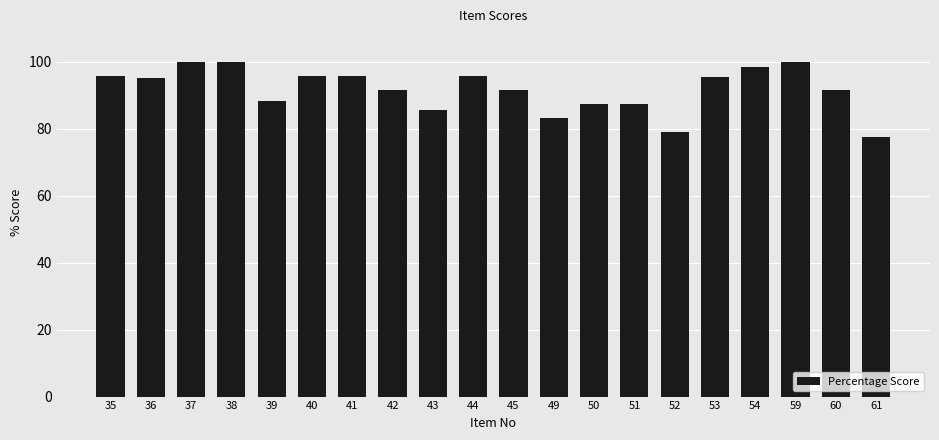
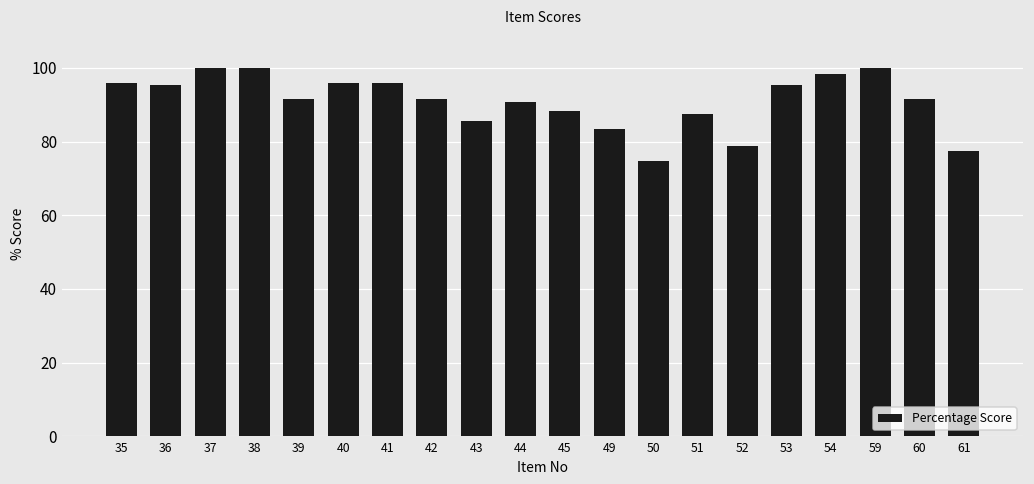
  {
    "35": 96,
    "36": 95,
    "37": 100,
    "38": 100,
-   "39": 88,
+   "39": 92,
    "40": 96,
    "41": 96,
    "42": 92,
    "43": 85,
-   "44": 96,
-   "45": 92,
+   "44": 91,
+   "45": 88,
    "49": 83,
-   "50": 88,
+   "50": 75,
    "51": 88,
    "52": 79,
    "53": 96,
    "54": 98,
    "59": 100,
    "60": 92,
    "61": 78
  }
